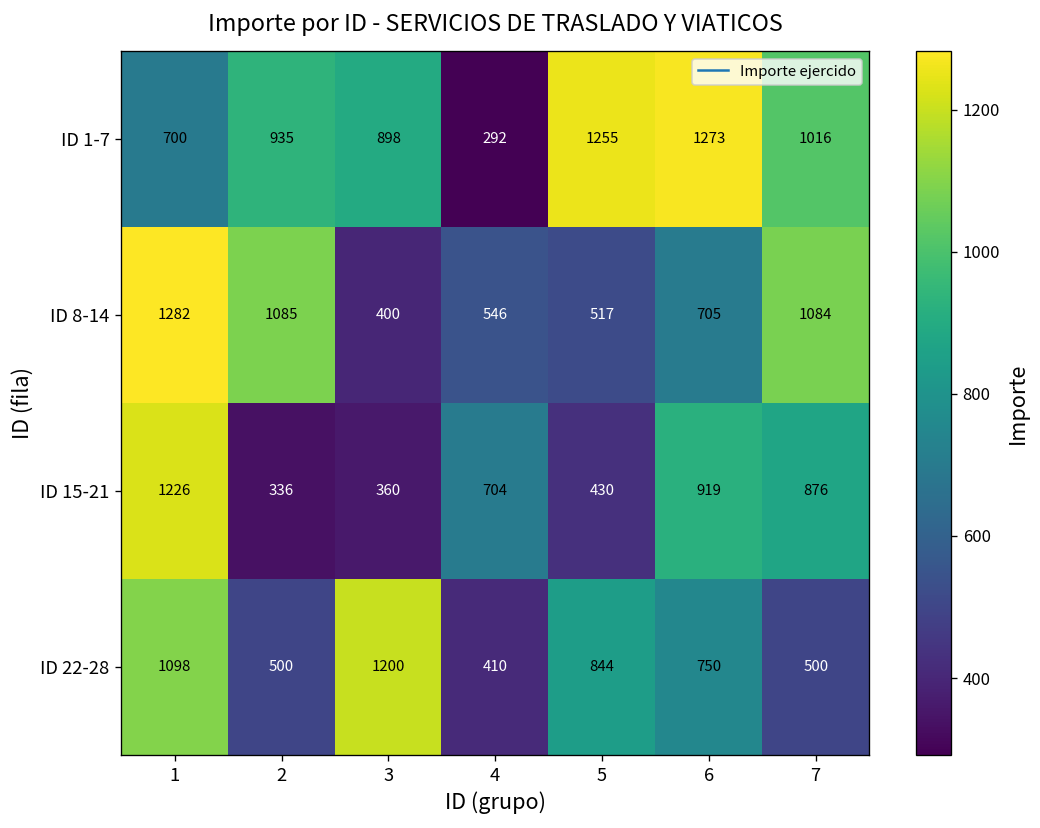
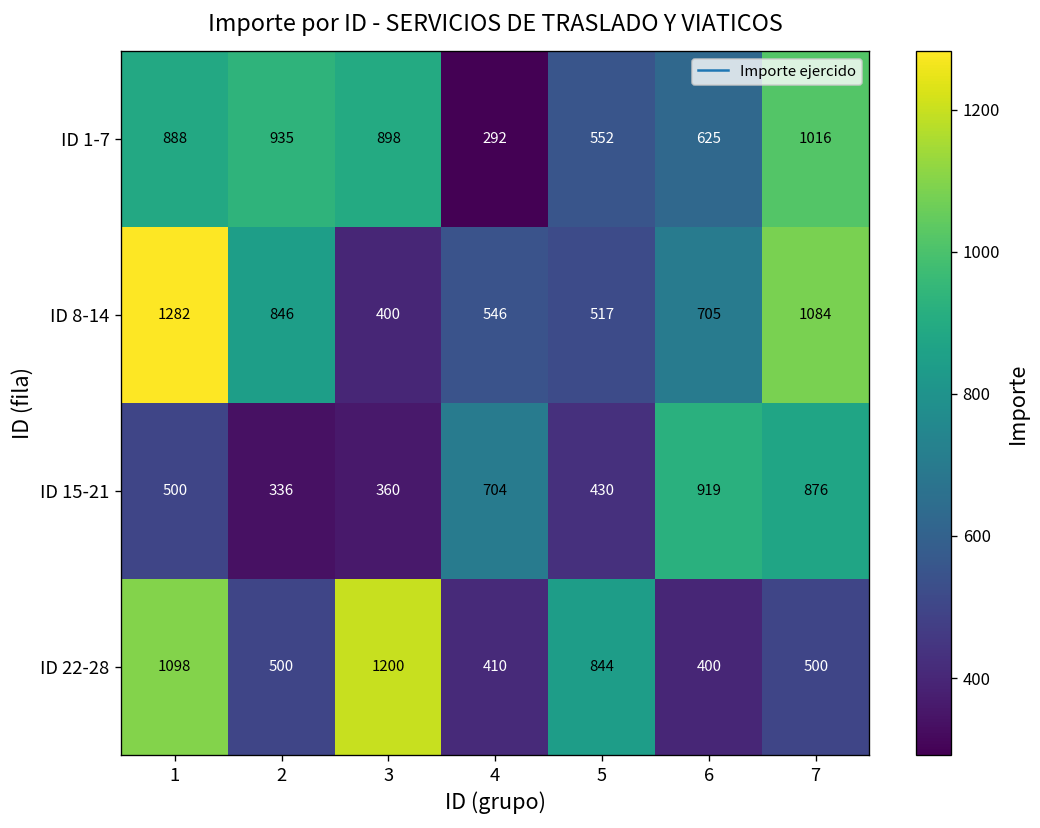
  {
    "ID 1-7": {
-     "1": 700,
+     "1": 888,
      "2": 935,
      "3": 898,
      "4": 292,
-     "5": 1255,
-     "6": 1273,
+     "5": 552,
+     "6": 625,
      "7": 1016
    },
    "ID 8-14": {
      "1": 1282,
-     "2": 1085,
+     "2": 846,
      "3": 400,
      "4": 546,
      "5": 517,
      "6": 705,
      "7": 1084
    },
    "ID 15-21": {
-     "1": 1226,
+     "1": 500,
      "2": 336,
      "3": 360,
      "4": 704,
      "5": 430,
      "6": 919,
      "7": 876
    },
    "ID 22-28": {
      "1": 1098,
      "2": 500,
      "3": 1200,
      "4": 410,
      "5": 844,
-     "6": 750,
+     "6": 400,
      "7": 500
    }
  }
